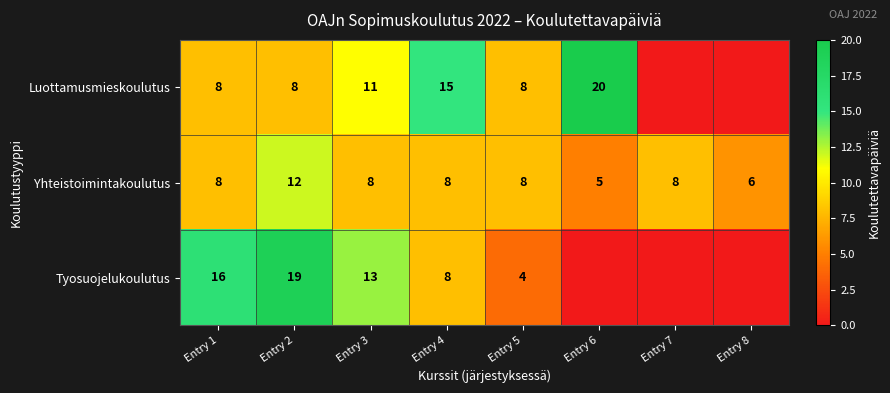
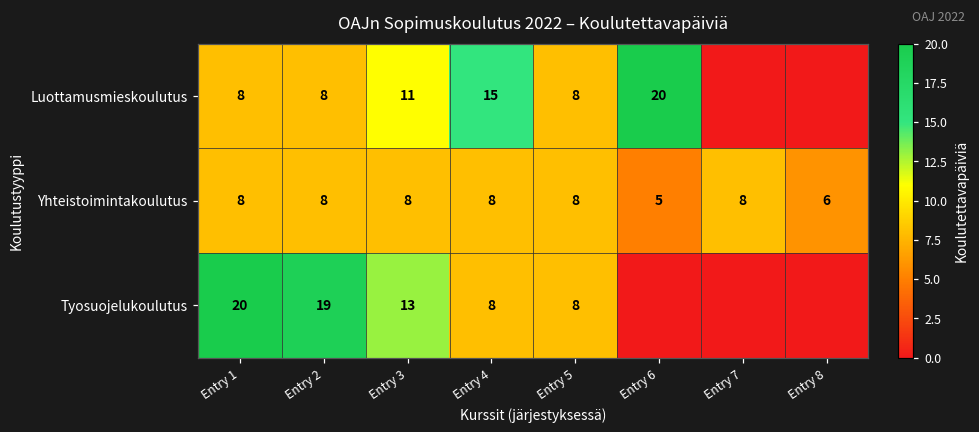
  {
    "Luottamusmieskoulutus": {
      "Entry 1": 8,
      "Entry 2": 8,
      "Entry 3": 11,
      "Entry 4": 15,
      "Entry 5": 8,
      "Entry 6": 20
    },
    "Yhteistoimintakoulutus": {
      "Entry 1": 8,
-     "Entry 2": 12,
+     "Entry 2": 8,
      "Entry 3": 8,
      "Entry 4": 8,
      "Entry 5": 8,
      "Entry 6": 5,
      "Entry 7": 8,
      "Entry 8": 6
    },
    "Tyosuojelukoulutus": {
-     "Entry 1": 16,
+     "Entry 1": 20,
      "Entry 2": 19,
      "Entry 3": 13,
      "Entry 4": 8,
-     "Entry 5": 4
+     "Entry 5": 8
    }
  }
